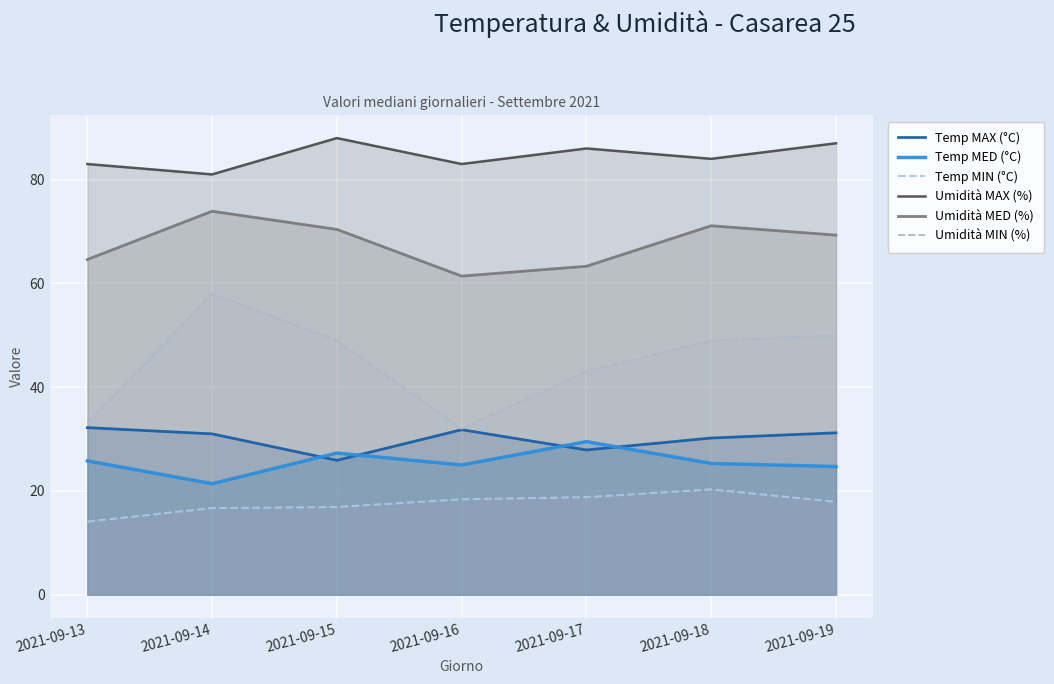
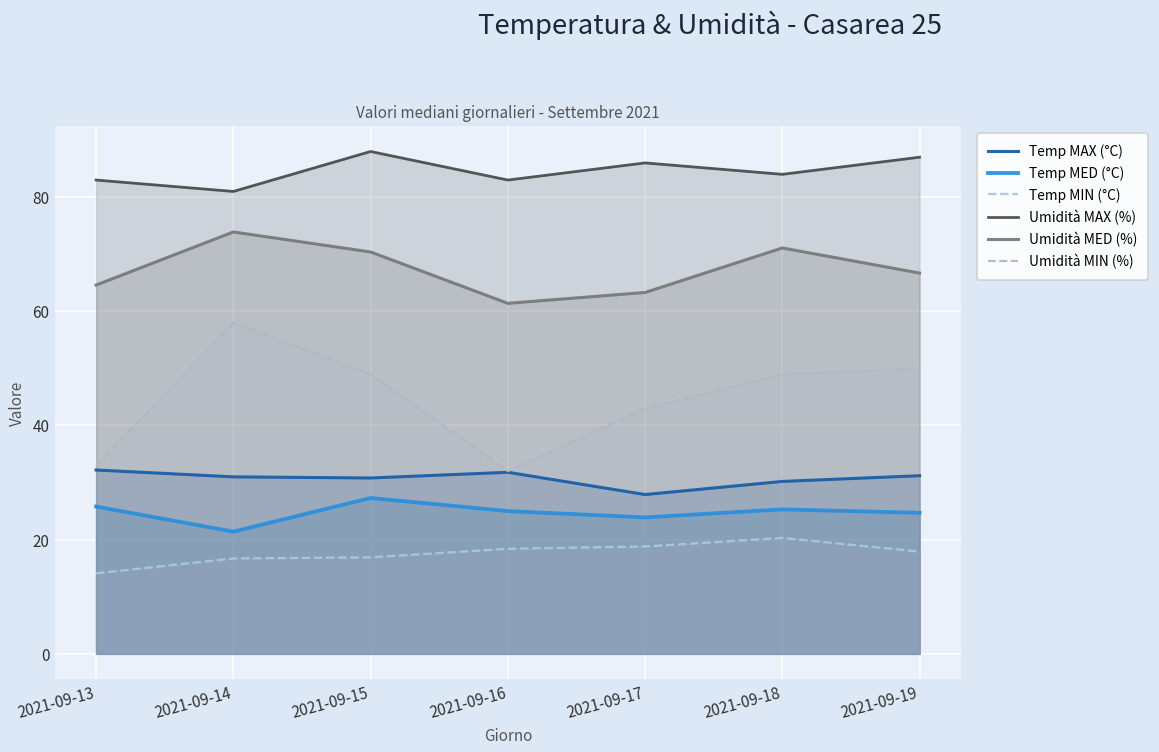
  {
    "Temp MAX (°C)": {
      "2021-09-13": 32,
      "2021-09-14": 31,
-     "2021-09-15": 26,
+     "2021-09-15": 31,
      "2021-09-17": 28,
      "2021-09-18": 30,
      "2021-09-19": 31
    },
    "Temp MED (°C)": {
      "2021-09-13": 26,
      "2021-09-14": 21,
      "2021-09-15": 27,
      "2021-09-16": 25,
-     "2021-09-17": 30,
+     "2021-09-17": 24,
      "2021-09-18": 25,
      "2021-09-19": 25
    },
    "Umidità MAX (%)": {
      "2021-09-13": 83,
      "2021-09-14": 81,
      "2021-09-15": 88,
      "2021-09-16": 83,
      "2021-09-17": 86,
      "2021-09-18": 84,
      "2021-09-19": 87
    },
    "Umidità MED (%)": {
      "2021-09-13": 65,
      "2021-09-14": 74,
      "2021-09-15": 70,
      "2021-09-16": 61,
      "2021-09-17": 63,
      "2021-09-18": 71,
-     "2021-09-19": 69
+     "2021-09-19": 67
    }
  }
